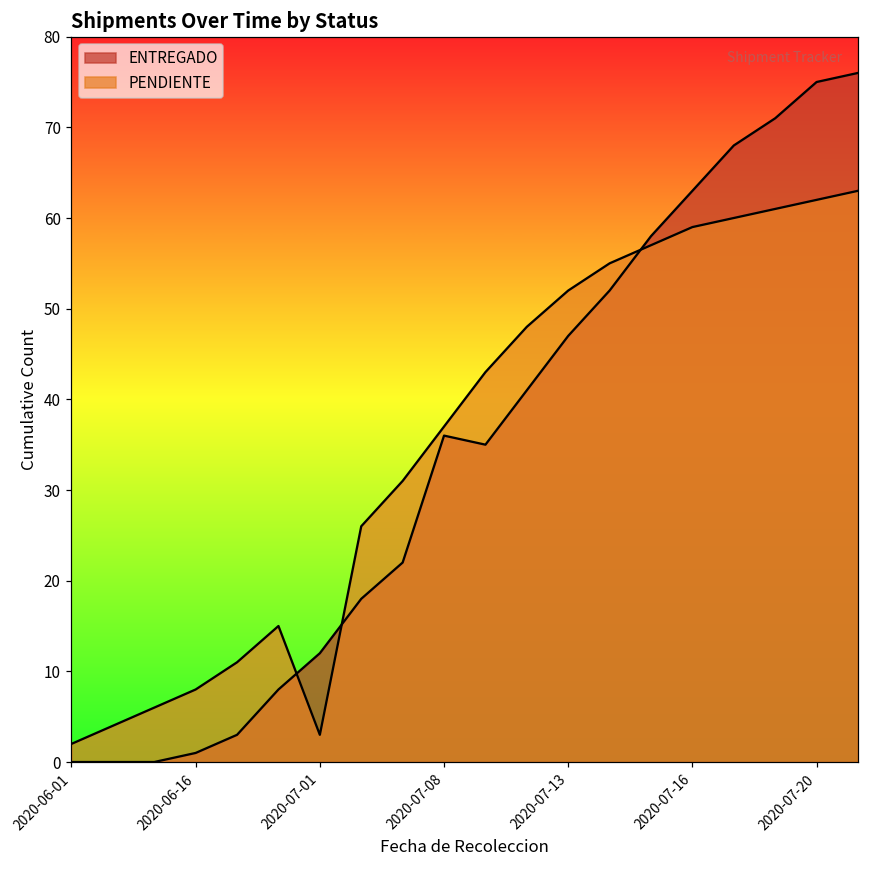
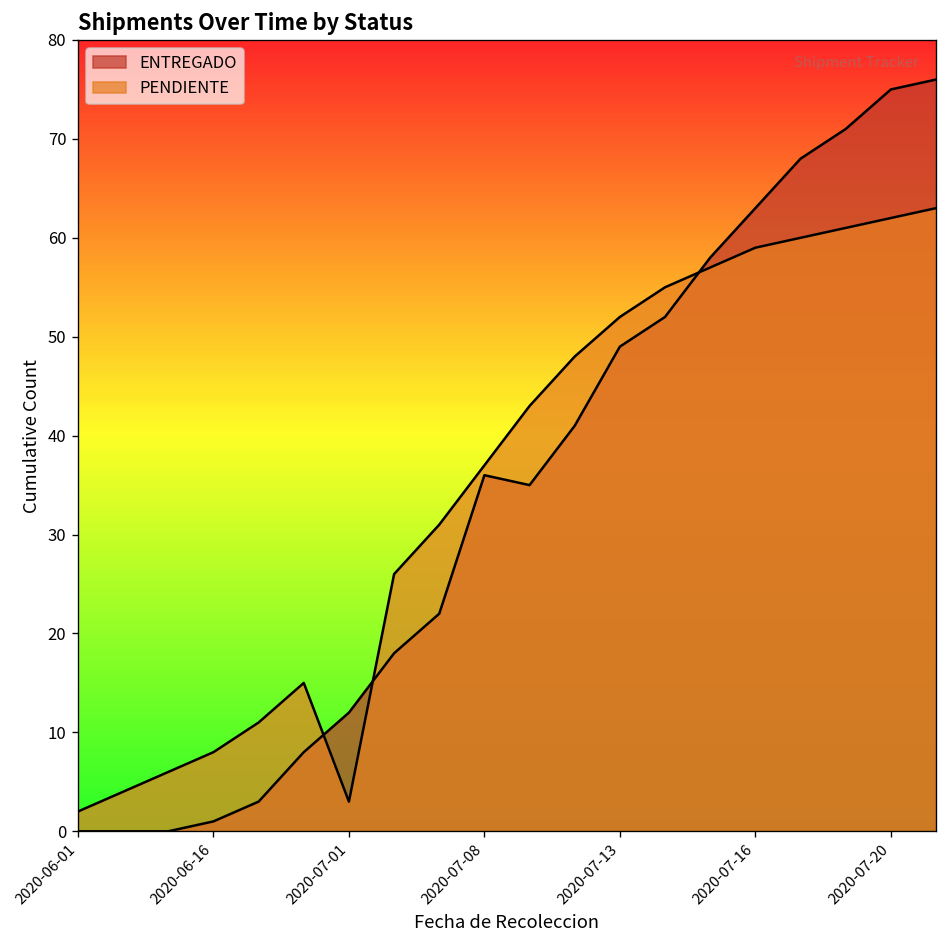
  {
    "ENTREGADO": {
      "2020-06-01": 0,
      "2020-06-16": 1,
      "2020-07-01": 12,
      "2020-07-08": 36,
-     "2020-07-13": 47,
+     "2020-07-13": 49,
      "2020-07-16": 63,
      "2020-07-20": 75
    },
    "PENDIENTE": {
      "2020-06-01": 2,
      "2020-06-16": 8,
      "2020-07-01": 3,
      "2020-07-08": 37,
      "2020-07-13": 52,
      "2020-07-16": 59,
      "2020-07-20": 62
    }
  }
